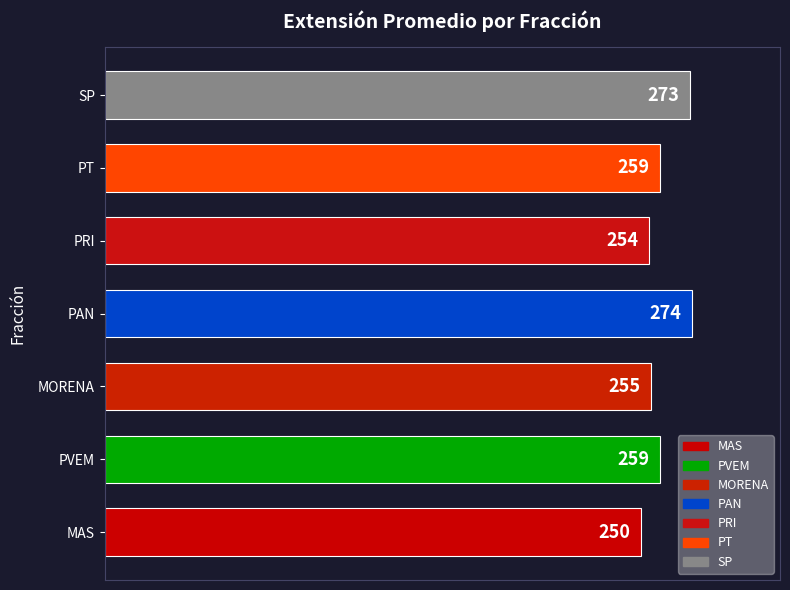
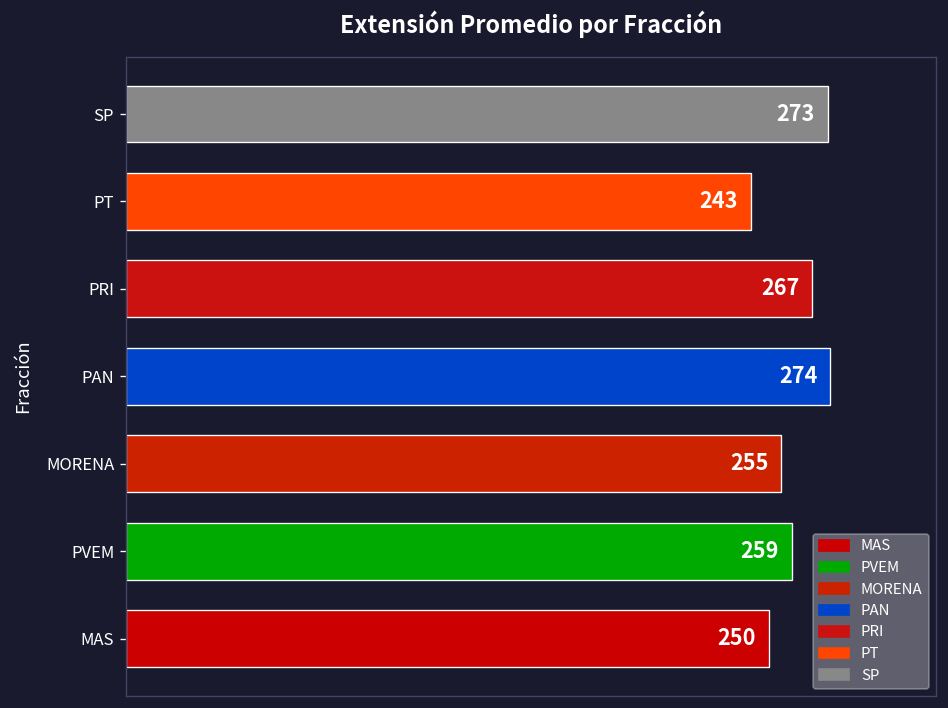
  {
    "SP": 273,
-   "PT": 259,
-   "PRI": 254,
+   "PT": 243,
+   "PRI": 267,
    "PAN": 274,
    "MORENA": 255,
    "PVEM": 259,
    "MAS": 250
  }
